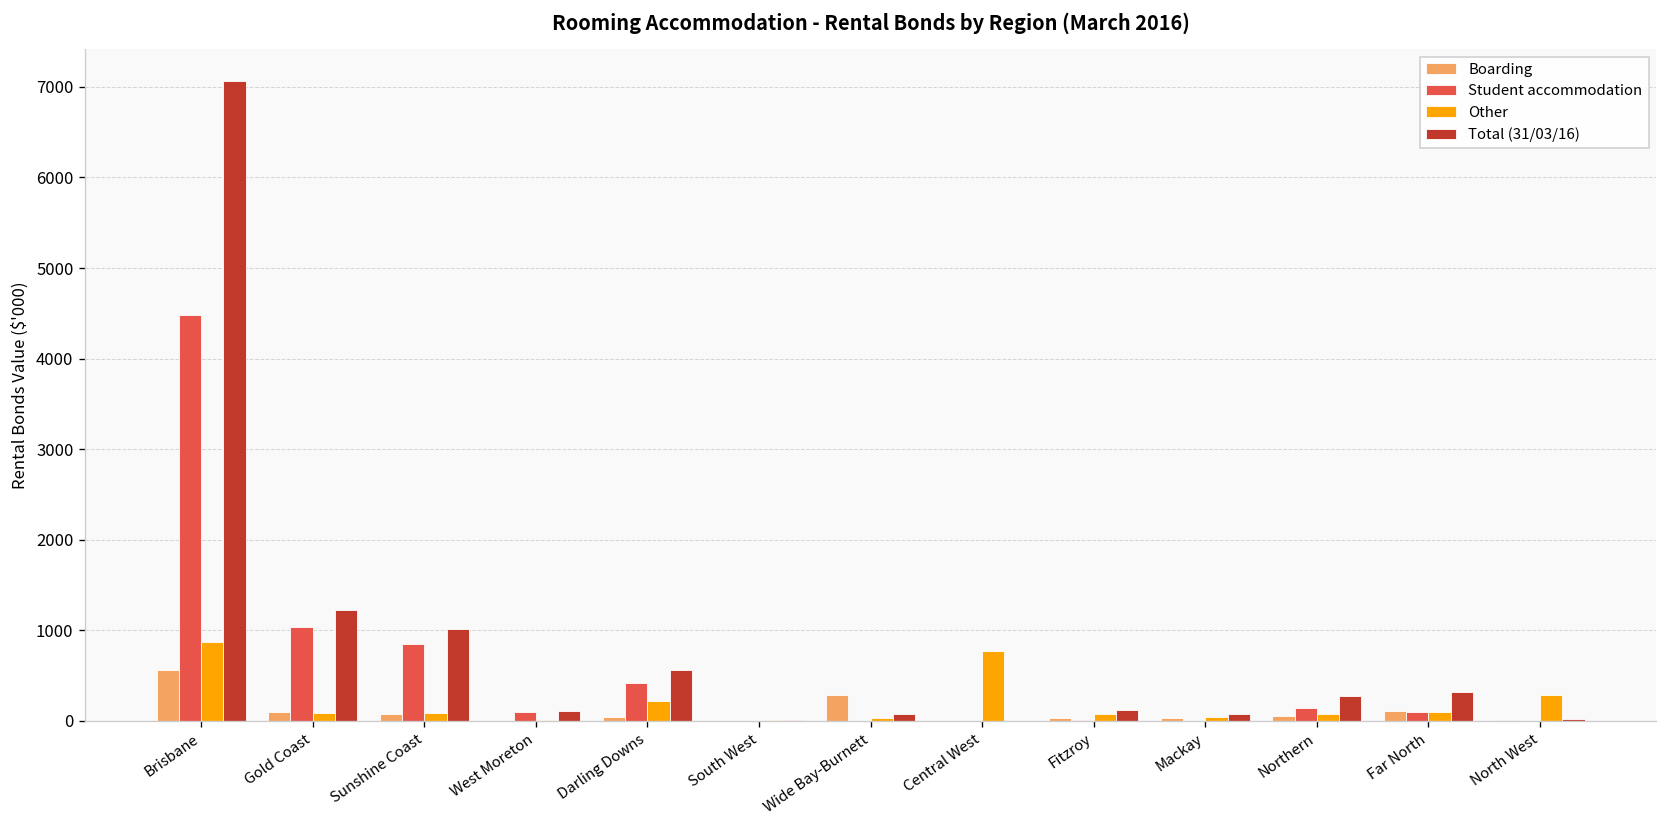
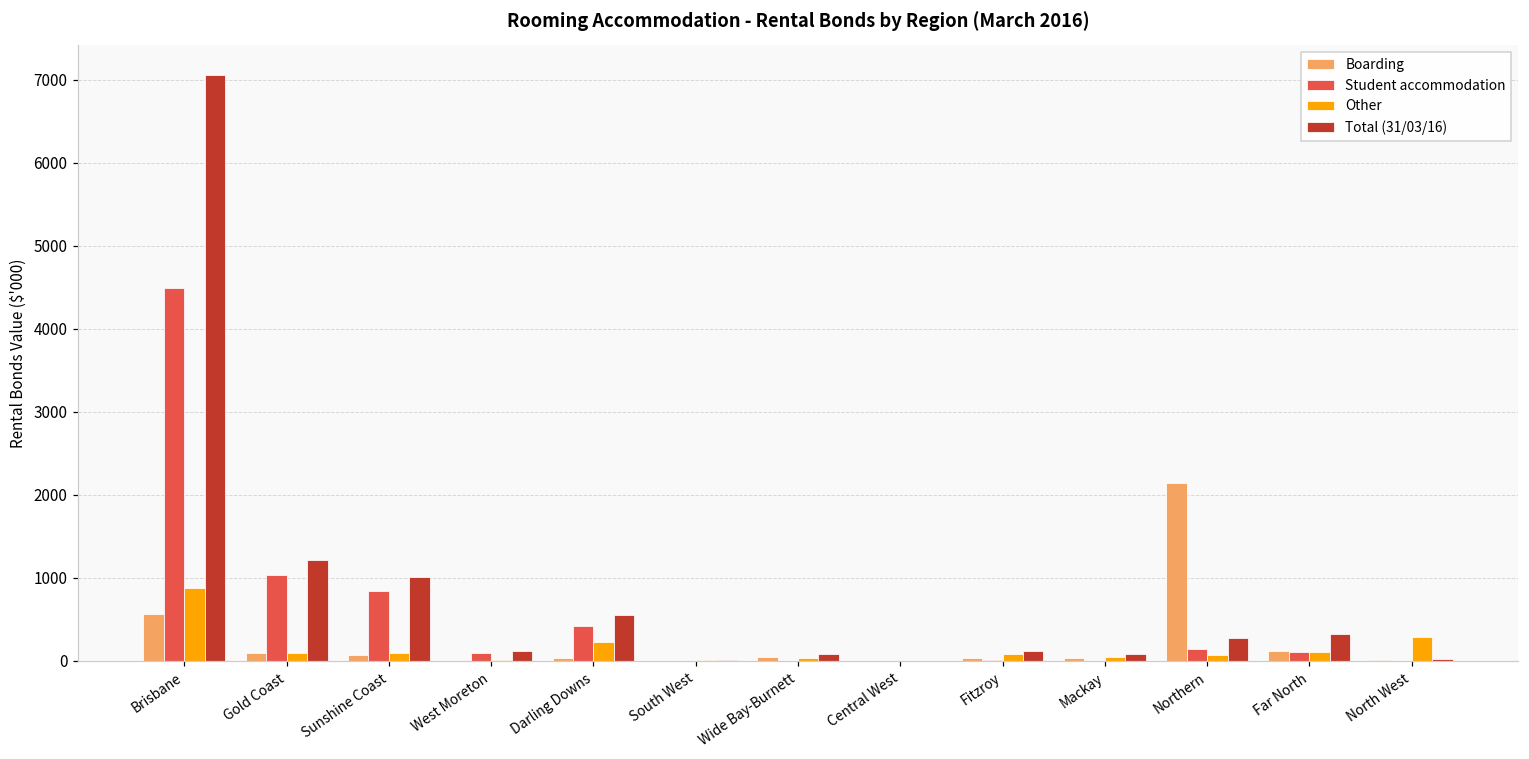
  {
    "Boarding": {
      "Brisbane": 600,
      "Gold Coast": 100,
      "Sunshine Coast": 100,
      "Darling Downs": 0,
      "South West": 0,
-     "Wide Bay-Burnett": 300,
+     "Wide Bay-Burnett": 0,
      "Central West": 0,
      "Mackay": 0,
-     "Northern": 100,
+     "Northern": 2100,
      "Far North": 100
    },
    "Other": {
      "Brisbane": 900,
      "Gold Coast": 100,
      "Sunshine Coast": 100,
      "Darling Downs": 200,
-     "Central West": 800,
+     "Central West": 0,
      "Fitzroy": 100,
      "Mackay": 0,
      "Northern": 100,
      "Far North": 100,
      "North West": 300
    }
  }
